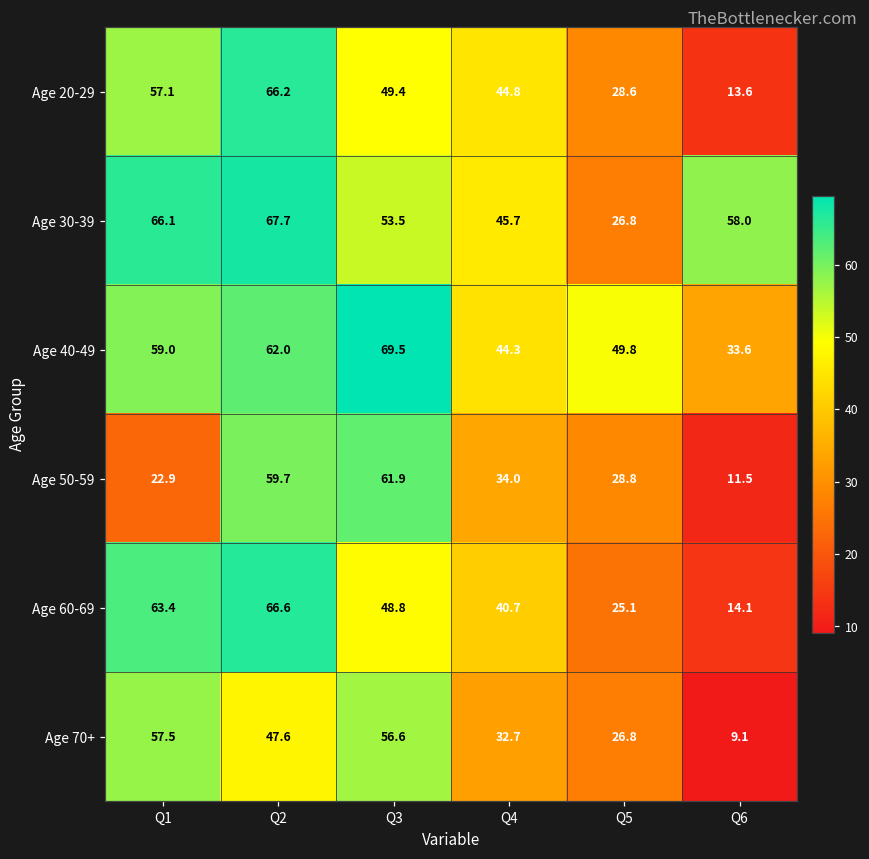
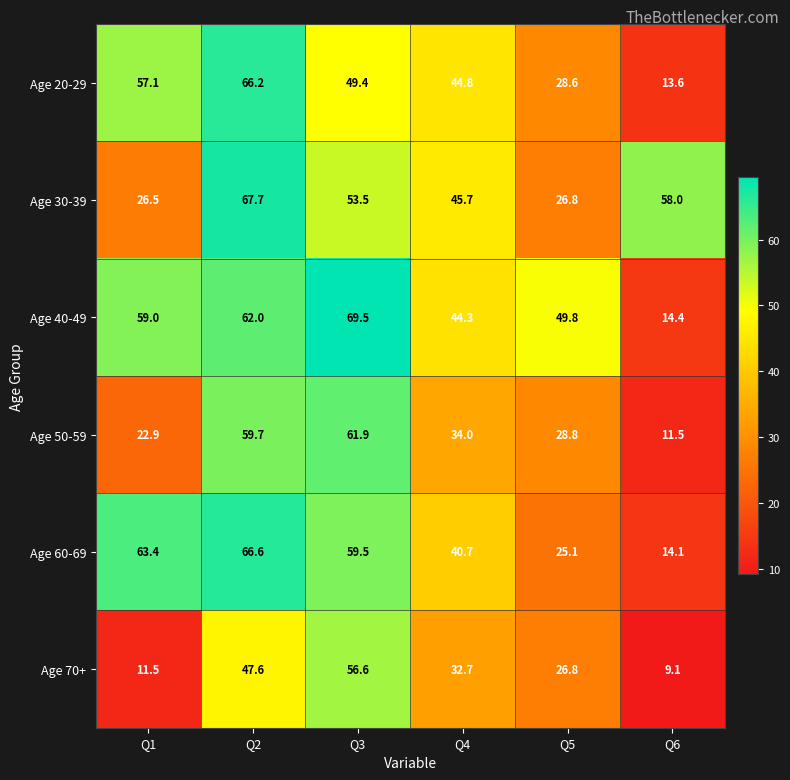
  {
    "Age 20-29": {
      "Q1": 57.1,
      "Q2": 66.2,
      "Q3": 49.4,
      "Q4": 44.8,
      "Q5": 28.6,
      "Q6": 13.6
    },
    "Age 30-39": {
-     "Q1": 66.1,
+     "Q1": 26.5,
      "Q2": 67.7,
      "Q3": 53.5,
      "Q4": 45.7,
      "Q5": 26.8,
      "Q6": 58.0
    },
    "Age 40-49": {
      "Q1": 59.0,
      "Q2": 62.0,
      "Q3": 69.5,
      "Q4": 44.3,
      "Q5": 49.8,
-     "Q6": 33.6
+     "Q6": 14.4
    },
    "Age 50-59": {
      "Q1": 22.9,
      "Q2": 59.7,
      "Q3": 61.9,
      "Q4": 34.0,
      "Q5": 28.8,
      "Q6": 11.5
    },
    "Age 60-69": {
      "Q1": 63.4,
      "Q2": 66.6,
-     "Q3": 48.8,
+     "Q3": 59.5,
      "Q4": 40.7,
      "Q5": 25.1,
      "Q6": 14.1
    },
    "Age 70+": {
-     "Q1": 57.5,
+     "Q1": 11.5,
      "Q2": 47.6,
      "Q3": 56.6,
      "Q4": 32.7,
      "Q5": 26.8,
      "Q6": 9.1
    }
  }
